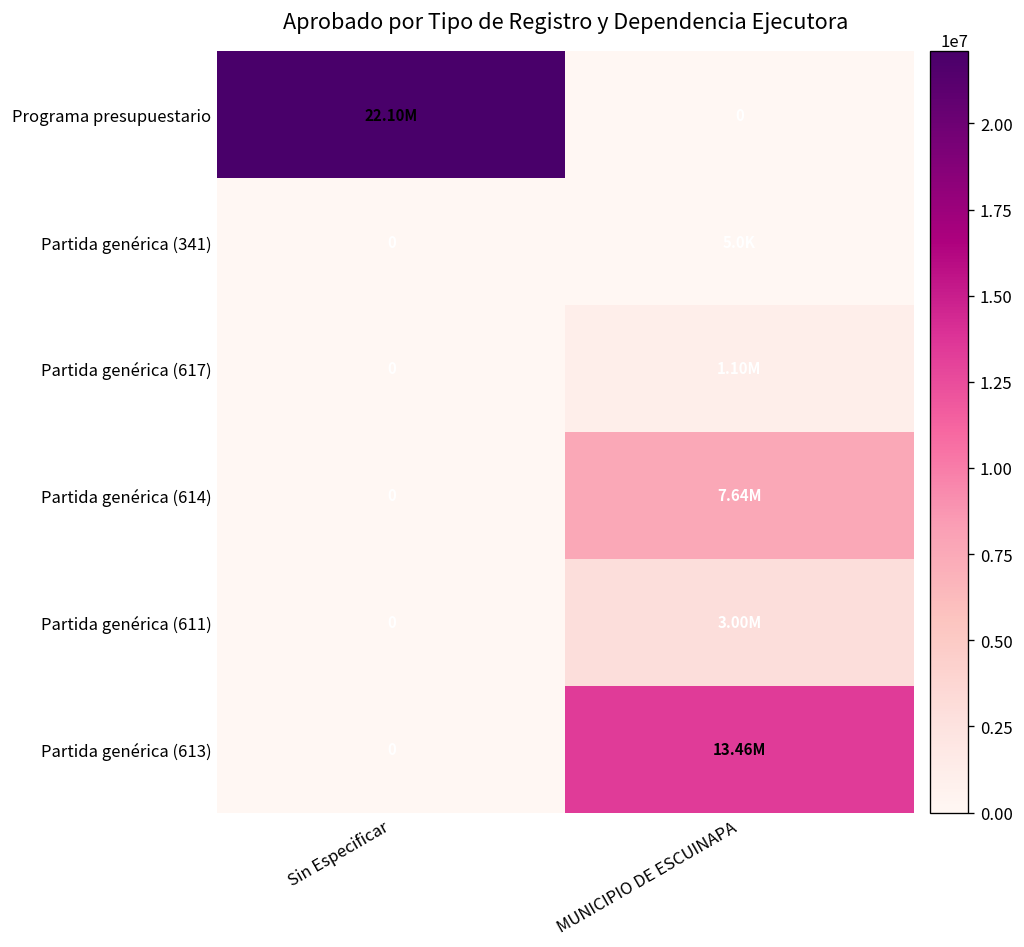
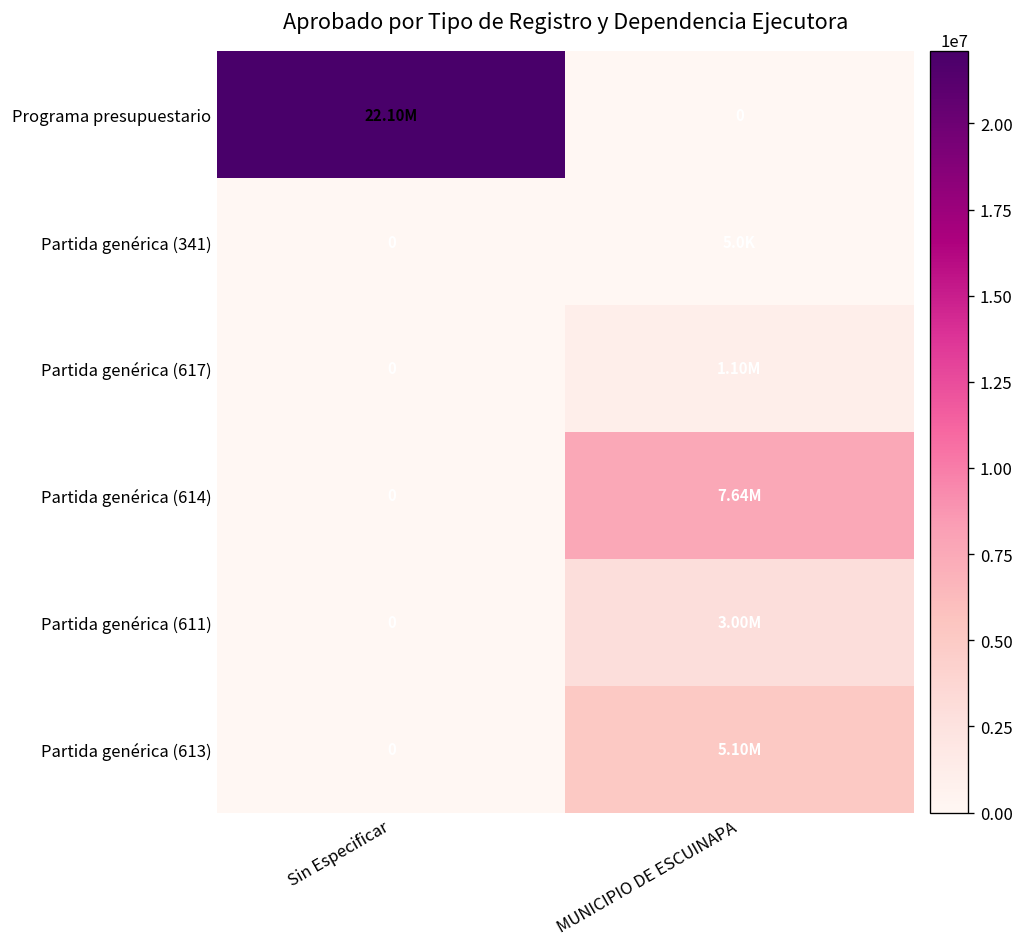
  {
    "Programa presupuestario": {
      "Sin Especificar": "22.10M"
    },
    "Partida genérica (614)": {
      "MUNICIPIO DE ESCUINAPA": "7.64M"
    },
    "Partida genérica (613)": {
-     "MUNICIPIO DE ESCUINAPA": "13.46M"
+     "MUNICIPIO DE ESCUINAPA": "5.10M"
    }
  }
